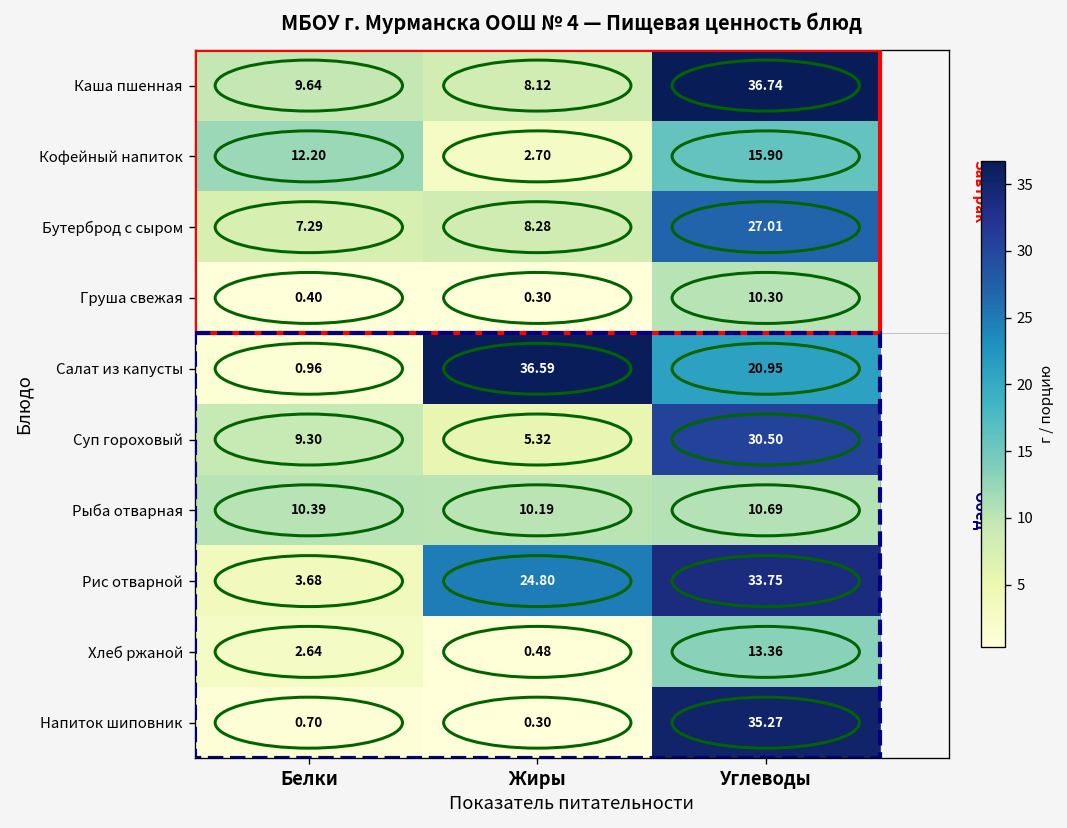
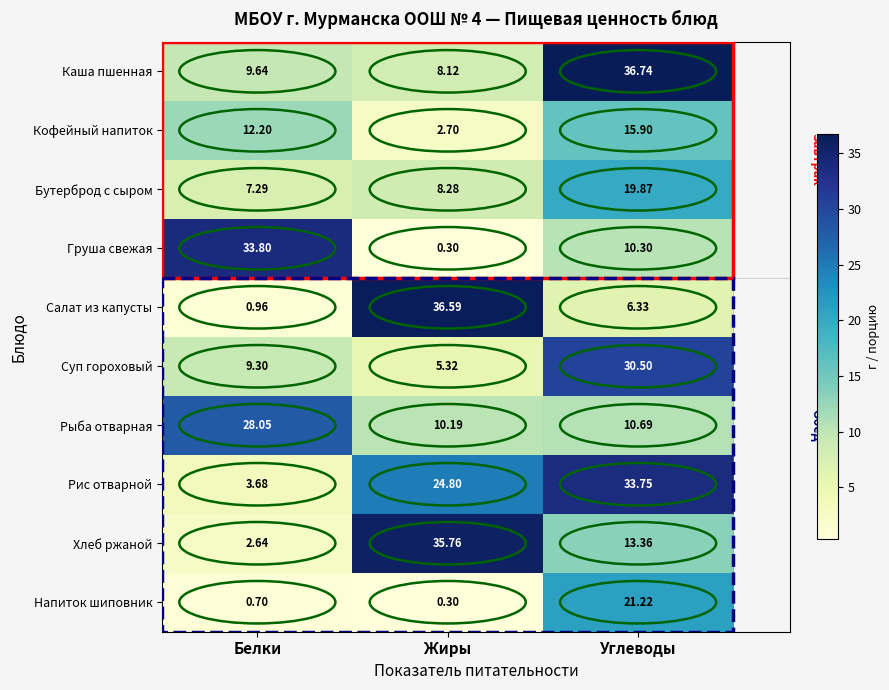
  {
    "Каша пшенная": {
      "Белки": 9.64,
      "Жиры": 8.12,
      "Углеводы": 36.74
    },
    "Кофейный напиток": {
      "Белки": 12.20,
      "Жиры": 2.70,
      "Углеводы": 15.90
    },
    "Бутерброд с сыром": {
      "Белки": 7.29,
      "Жиры": 8.28,
-     "Углеводы": 27.01
+     "Углеводы": 19.87
    },
    "Груша свежая": {
-     "Белки": 0.40,
+     "Белки": 33.80,
      "Жиры": 0.30,
      "Углеводы": 10.30
    },
    "Салат из капусты": {
      "Белки": 0.96,
      "Жиры": 36.59,
-     "Углеводы": 20.95
+     "Углеводы": 6.33
    },
    "Суп гороховый": {
      "Белки": 9.30,
      "Жиры": 5.32,
      "Углеводы": 30.50
    },
    "Рыба отварная": {
-     "Белки": 10.39,
+     "Белки": 28.05,
      "Жиры": 10.19,
      "Углеводы": 10.69
    },
    "Рис отварной": {
      "Белки": 3.68,
      "Жиры": 24.80,
      "Углеводы": 33.75
    },
    "Хлеб ржаной": {
      "Белки": 2.64,
-     "Жиры": 0.48,
+     "Жиры": 35.76,
      "Углеводы": 13.36
    },
    "Напиток шиповник": {
      "Белки": 0.70,
      "Жиры": 0.30,
-     "Углеводы": 35.27
+     "Углеводы": 21.22
    }
  }
